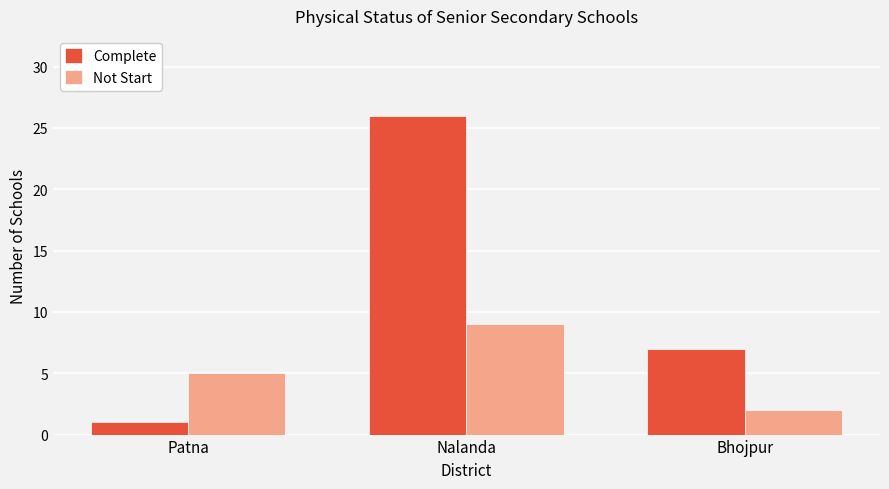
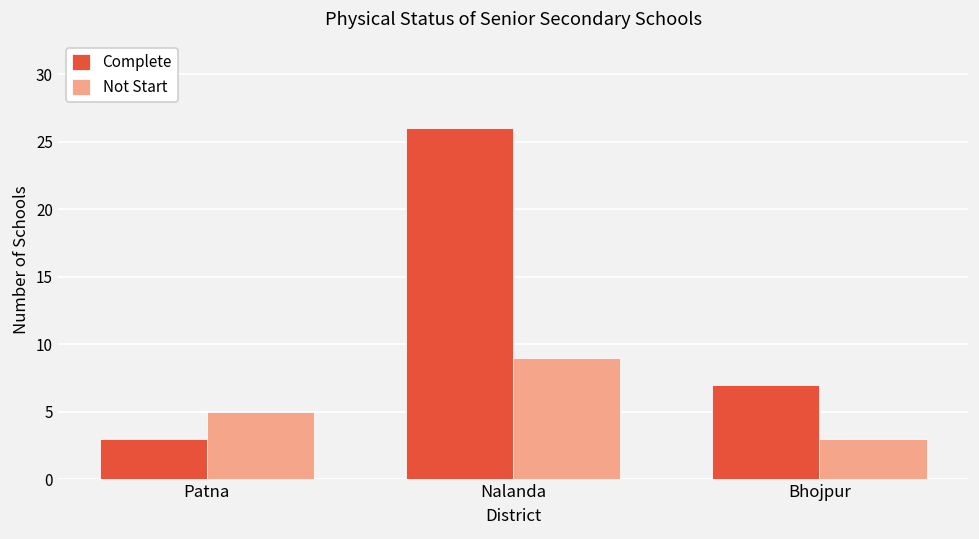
  {
    "Complete": {
-     "Patna": 1,
+     "Patna": 3,
      "Nalanda": 26,
      "Bhojpur": 7
    },
    "Not Start": {
      "Patna": 5,
      "Nalanda": 9,
-     "Bhojpur": 2
+     "Bhojpur": 3
    }
  }
